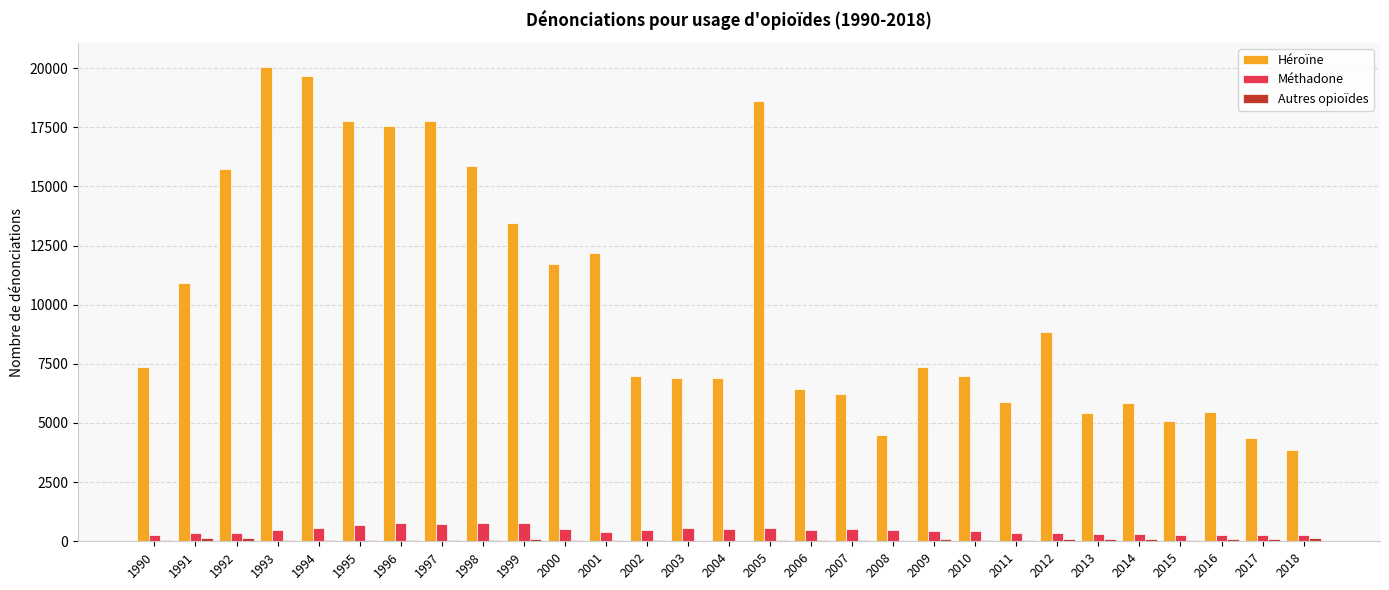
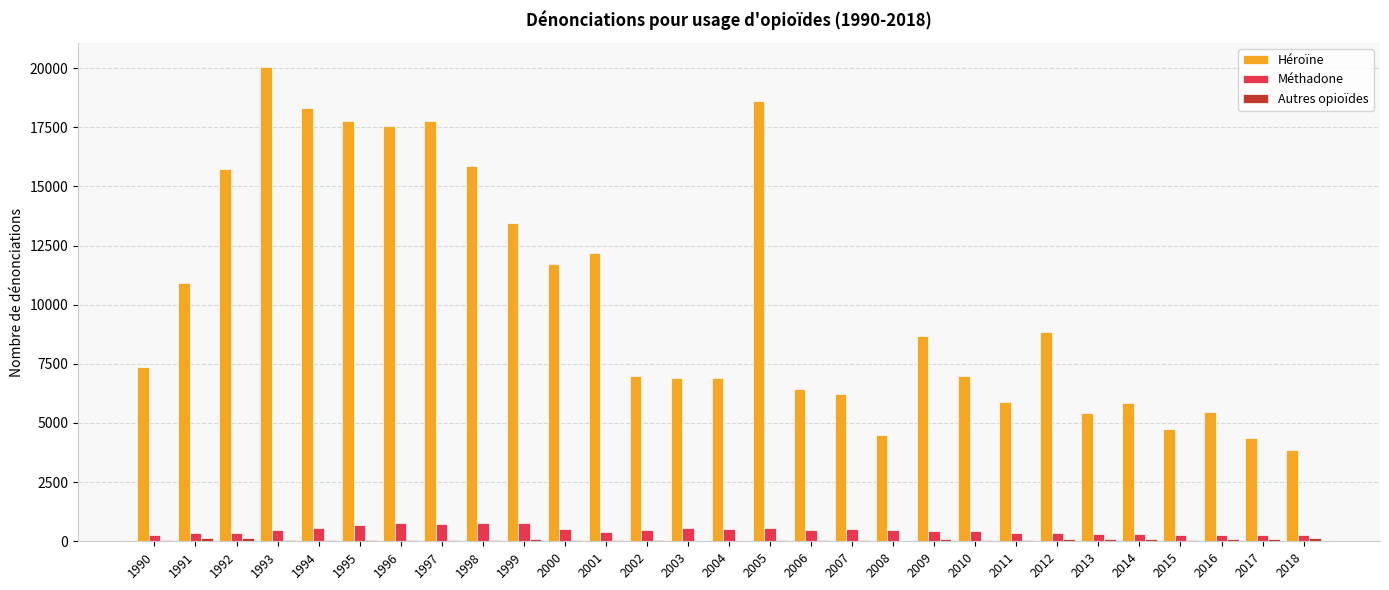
  {
    "Héroïne": {
      "1990": 7300,
      "1991": 10900,
      "1992": 15700,
      "1993": 20100,
-     "1994": 19700,
+     "1994": 18300,
      "1995": 17800,
      "1996": 17600,
      "1997": 17800,
      "1998": 15900,
      "1999": 13400,
      "2000": 11700,
      "2001": 12200,
      "2002": 7000,
      "2003": 6900,
      "2004": 6900,
      "2005": 18600,
      "2006": 6500,
      "2007": 6200,
      "2008": 4500,
-     "2009": 7400,
+     "2009": 8700,
      "2010": 7000,
      "2011": 5900,
      "2012": 8800,
      "2013": 5400,
      "2014": 5900,
-     "2015": 5100,
+     "2015": 4700,
      "2016": 5400,
      "2017": 4400,
      "2018": 3900
    }
  }
